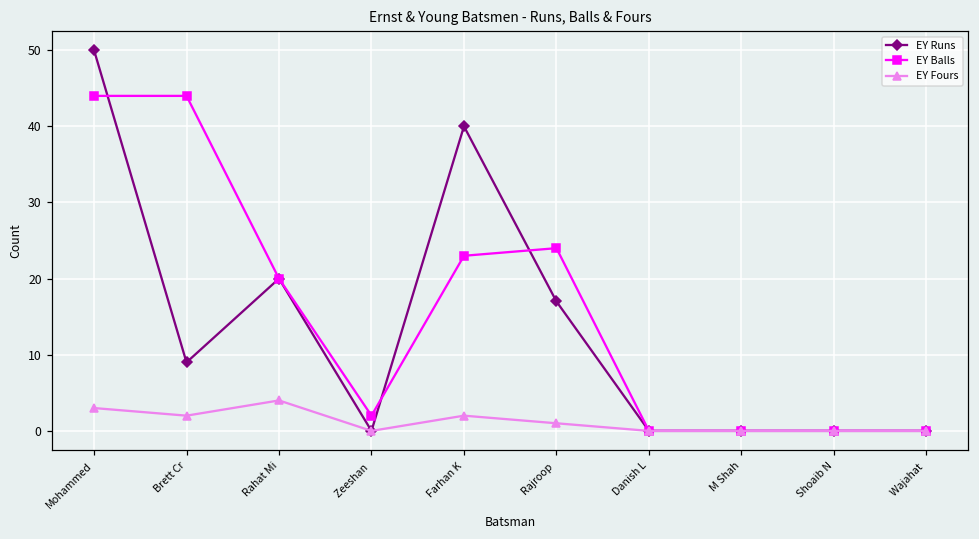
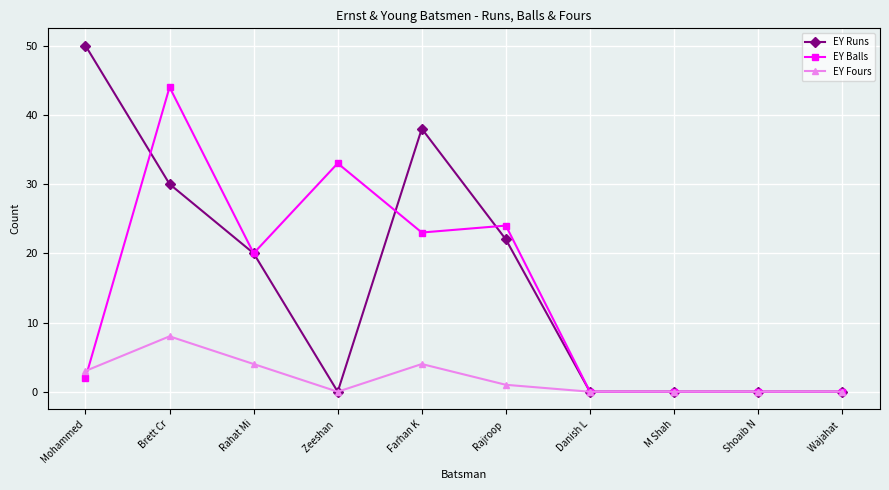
  {
    "EY Runs": {
      "Mohammed": 50,
-     "Brett Cr": 9,
-     "Farhan K": 40,
-     "Rajroop": 17
+     "Brett Cr": 30,
+     "Farhan K": 38,
+     "Rajroop": 22
    },
    "EY Balls": {
-     "Mohammed": 44,
+     "Mohammed": 2,
      "Brett Cr": 44,
-     "Zeeshan": 2,
+     "Zeeshan": 33,
      "Farhan K": 23,
      "Rajroop": 24
    },
    "EY Fours": {
      "Mohammed": 3,
-     "Brett Cr": 2,
+     "Brett Cr": 8,
      "Rahat Mi": 4,
-     "Farhan K": 2,
+     "Farhan K": 4,
      "Rajroop": 1
    }
  }
